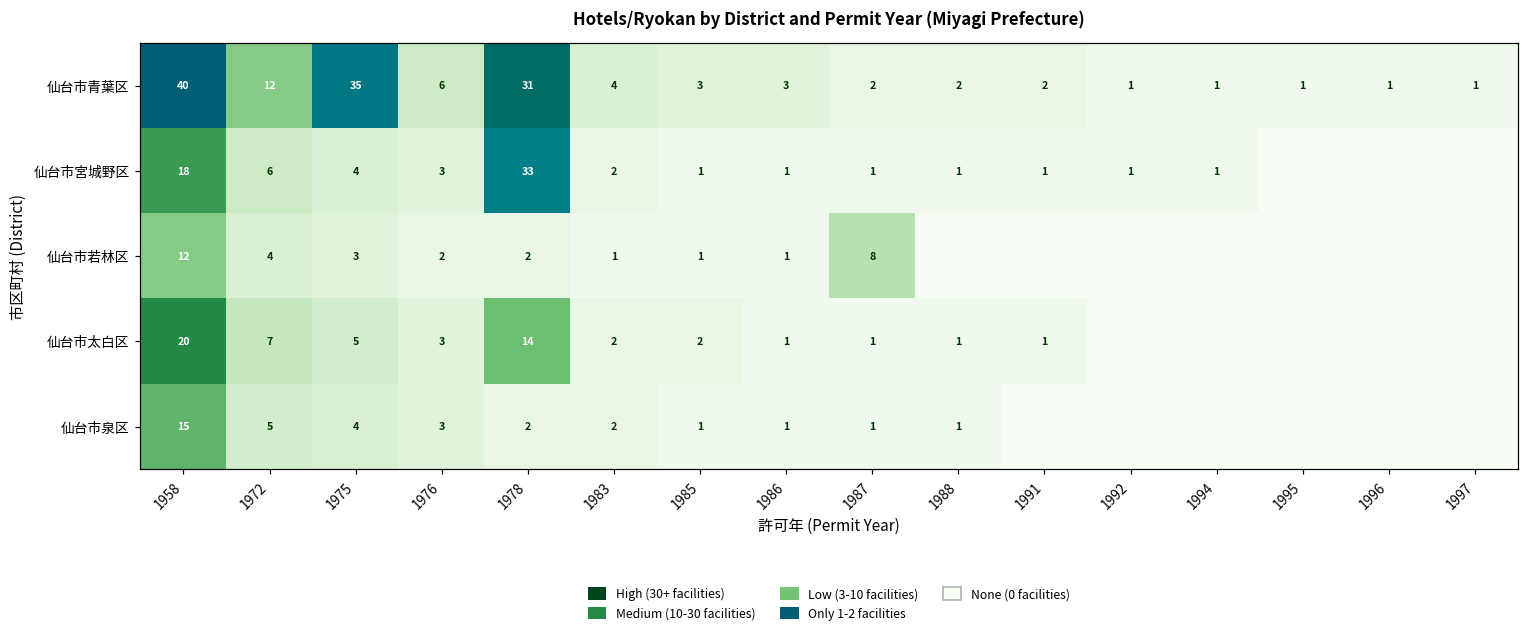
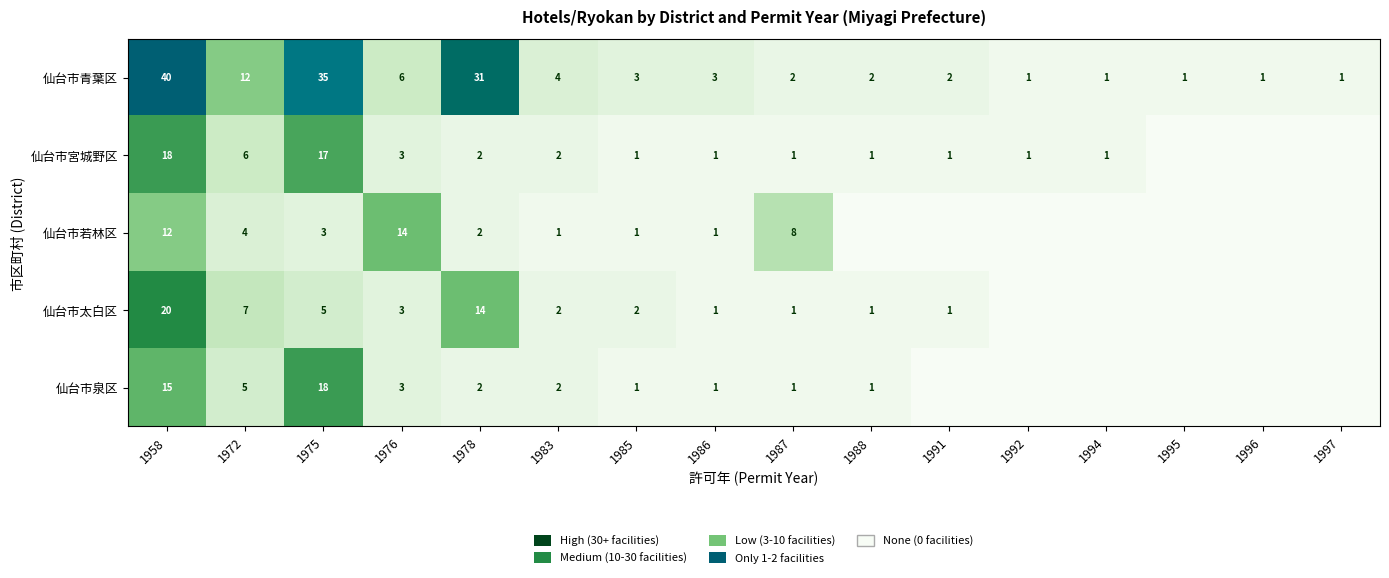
  {
    "仙台市青葉区": {
      "1958": 40,
      "1972": 12,
      "1975": 35,
      "1976": 6,
      "1978": 31,
      "1983": 4,
      "1985": 3,
      "1986": 3,
      "1987": 2,
      "1988": 2,
      "1991": 2,
      "1992": 1,
      "1994": 1,
      "1995": 1,
      "1996": 1,
      "1997": 1
    },
    "仙台市宮城野区": {
      "1958": 18,
      "1972": 6,
-     "1975": 4,
+     "1975": 17,
      "1976": 3,
-     "1978": 33,
+     "1978": 2,
      "1983": 2,
      "1985": 1,
      "1986": 1,
      "1987": 1,
      "1988": 1,
      "1991": 1,
      "1992": 1,
      "1994": 1
    },
    "仙台市若林区": {
      "1958": 12,
      "1972": 4,
      "1975": 3,
-     "1976": 2,
+     "1976": 14,
      "1978": 2,
      "1983": 1,
      "1985": 1,
      "1986": 1,
      "1987": 8
    },
    "仙台市太白区": {
      "1958": 20,
      "1972": 7,
      "1975": 5,
      "1976": 3,
      "1978": 14,
      "1983": 2,
      "1985": 2,
      "1986": 1,
      "1987": 1,
      "1988": 1,
      "1991": 1
    },
    "仙台市泉区": {
      "1958": 15,
      "1972": 5,
-     "1975": 4,
+     "1975": 18,
      "1976": 3,
      "1978": 2,
      "1983": 2,
      "1985": 1,
      "1986": 1,
      "1987": 1,
      "1988": 1
    }
  }
